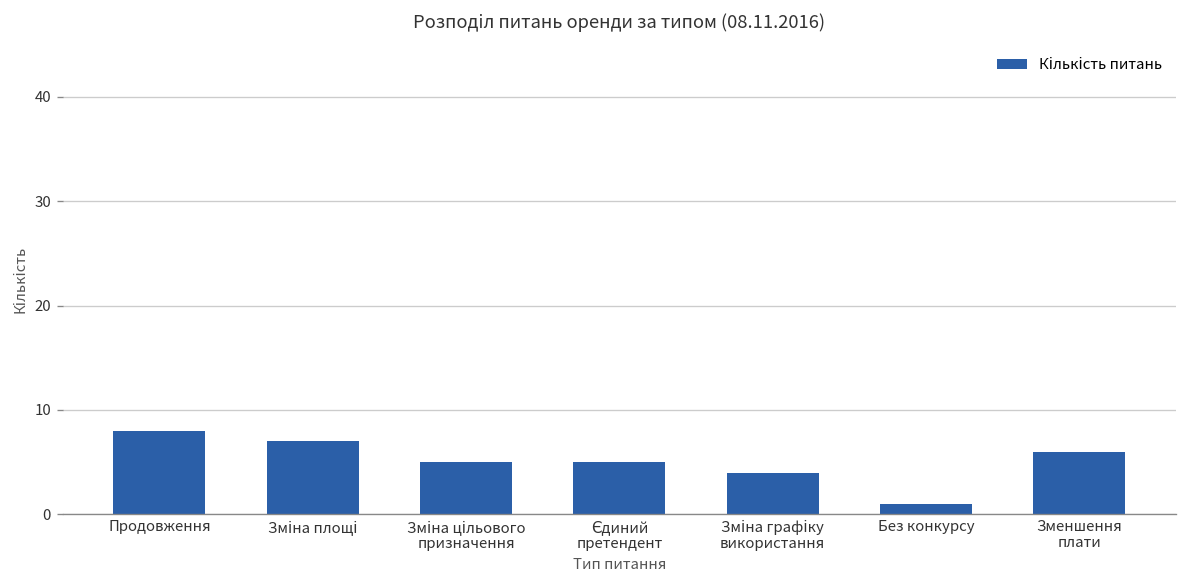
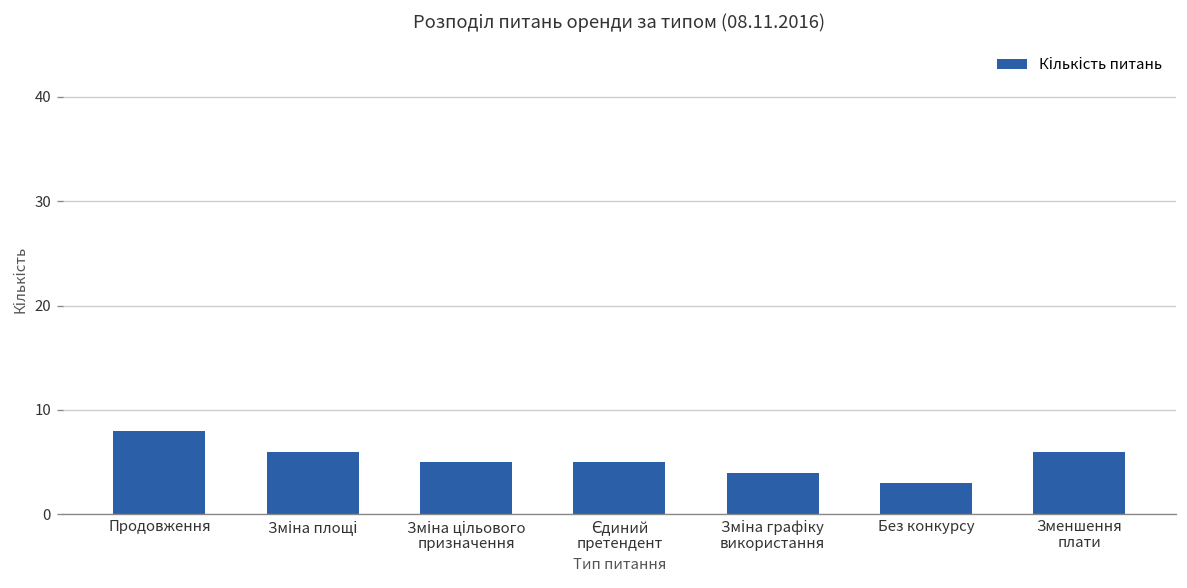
  {
    "Продовження": 8,
-   "Зміна площі": 7,
+   "Зміна площі": 6,
    "Зміна цільового призначення": 5,
    "Єдиний претендент": 5,
    "Зміна графіку використання": 4,
-   "Без конкурсу": 1,
+   "Без конкурсу": 3,
    "Зменшення плати": 6
  }
